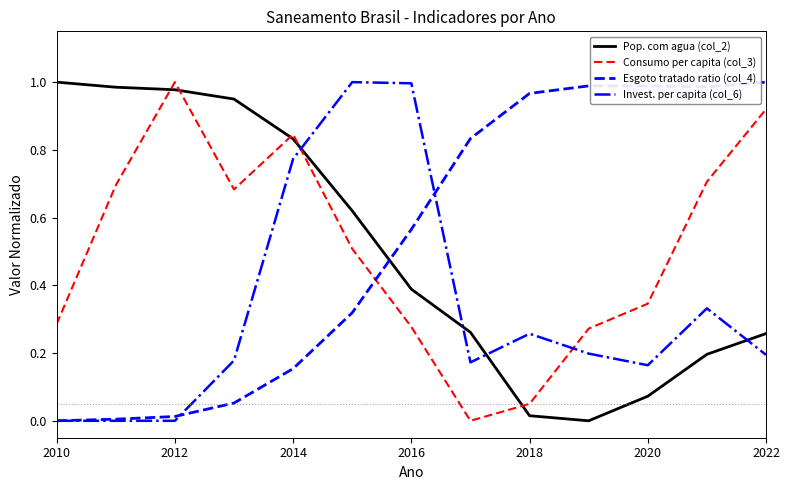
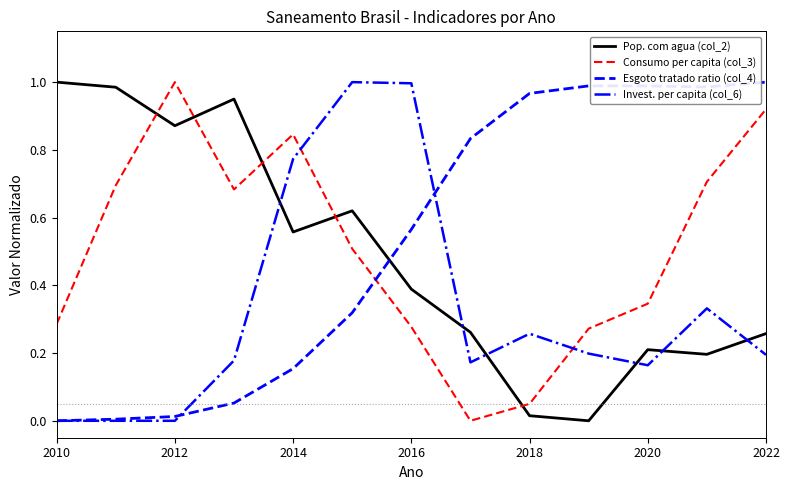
  {
    "Pop. com agua (col_2)": {
      "2010": 1.00,
-     "2012": 0.98,
-     "2014": 0.83,
+     "2012": 0.87,
+     "2014": 0.56,
      "2016": 0.39,
      "2018": 0.02,
-     "2020": 0.07,
+     "2020": 0.21,
      "2022": 0.26
    },
    "Consumo per capita (col_3)": {
      "2010": 0.29,
      "2012": 1.00,
      "2014": 0.85,
      "2016": 0.28,
      "2018": 0.05,
      "2020": 0.35,
      "2022": 0.92
    }
  }
